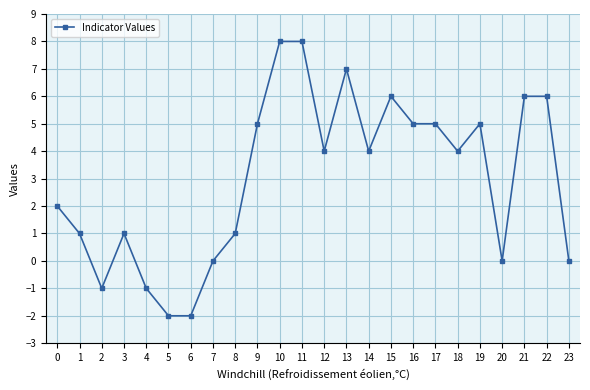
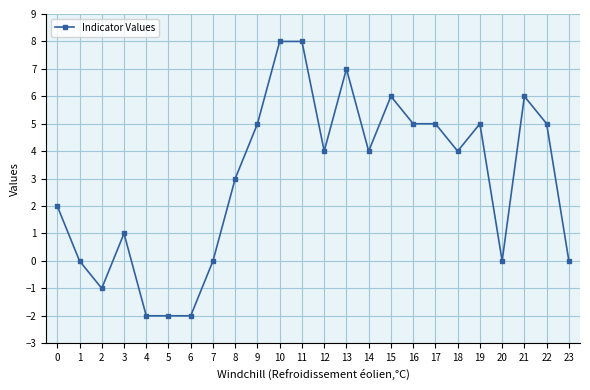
  {
    "0": 2,
-   "1": 1,
+   "1": 0,
    "2": -1,
    "3": 1,
-   "4": -1,
+   "4": -2,
    "5": -2,
    "6": -2,
    "7": 0,
-   "8": 1,
+   "8": 3,
    "9": 5,
    "10": 8,
    "11": 8,
    "12": 4,
    "13": 7,
    "14": 4,
    "15": 6,
    "16": 5,
    "17": 5,
    "18": 4,
    "19": 5,
    "20": 0,
    "21": 6,
-   "22": 6,
+   "22": 5,
    "23": 0
  }
